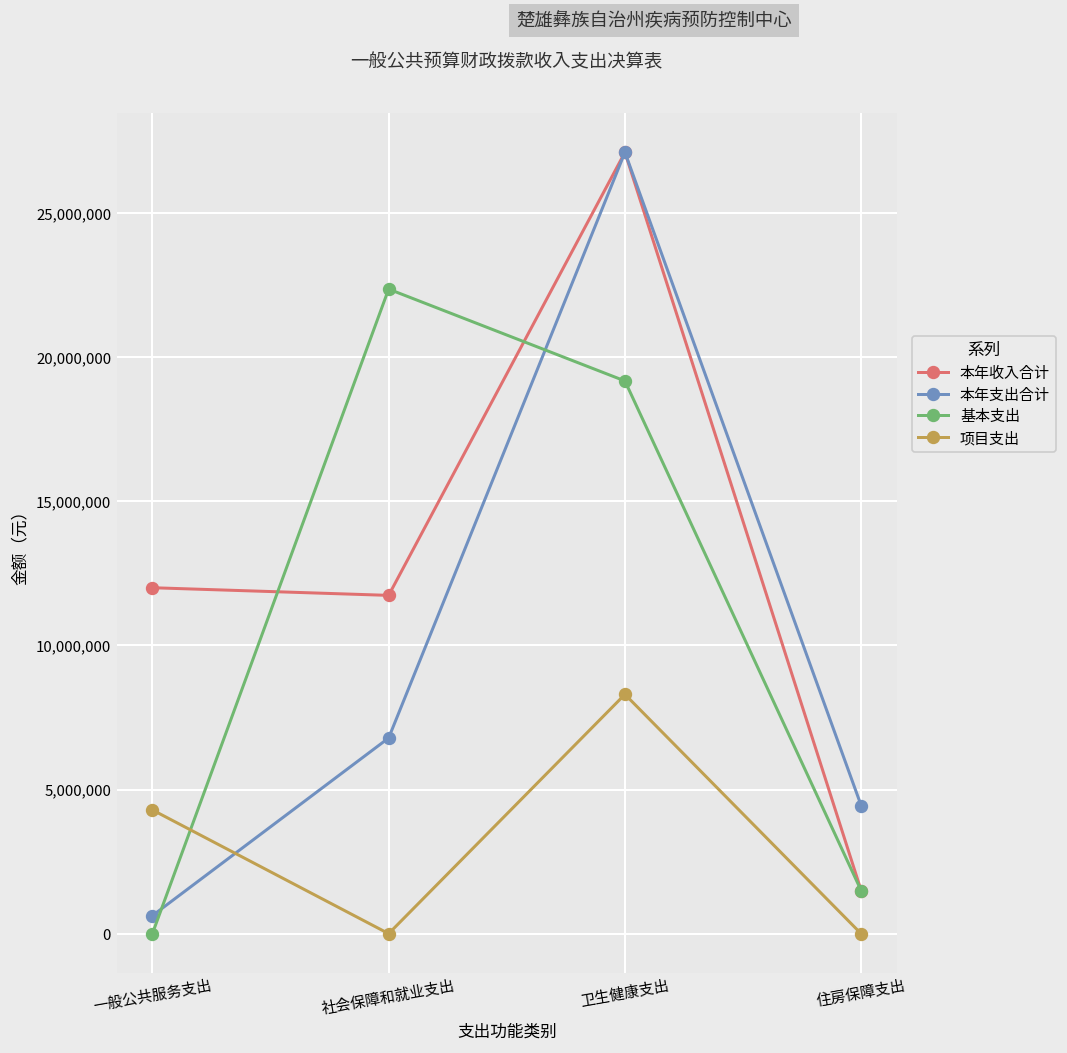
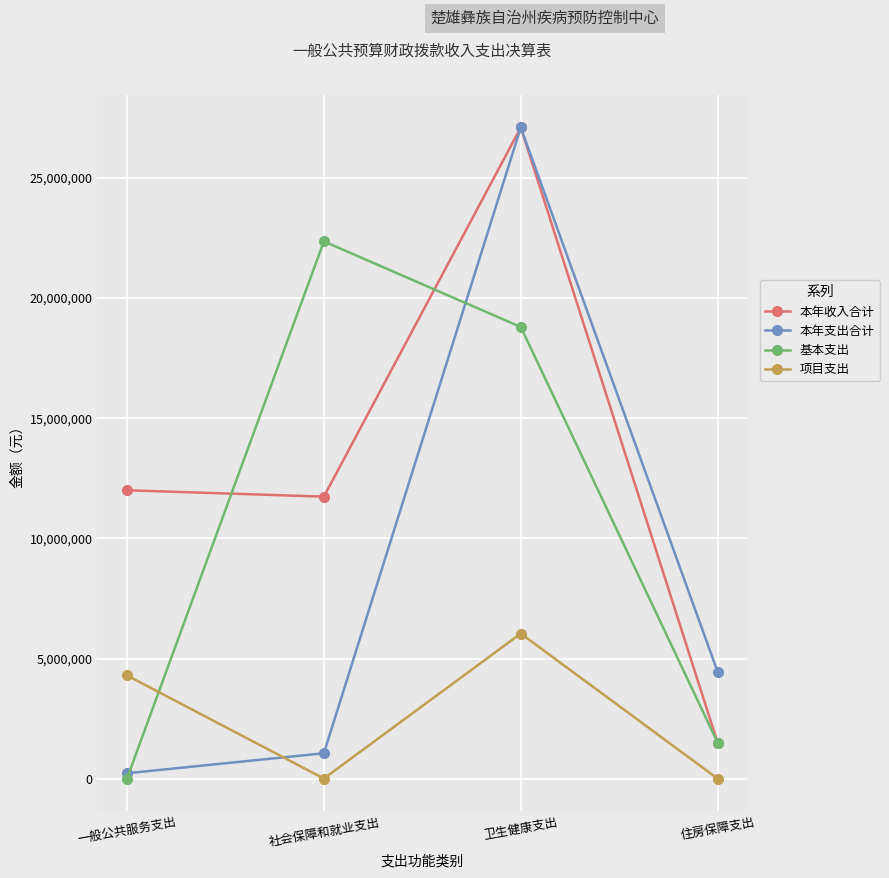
  {
    "本年收入合计": {
      "一般公共服务支出": "12,000,000",
      "社会保障和就业支出": "11,700,000"
    },
    "本年支出合计": {
-     "一般公共服务支出": "600,000",
-     "社会保障和就业支出": "6,800,000",
+     "一般公共服务支出": "200,000",
+     "社会保障和就业支出": "1,100,000",
      "住房保障支出": "4,400,000"
    },
    "基本支出": {
      "一般公共服务支出": "0",
      "社会保障和就业支出": "22,400,000",
-     "卫生健康支出": "19,200,000"
+     "卫生健康支出": "18,800,000"
    },
    "项目支出": {
      "一般公共服务支出": "4,300,000",
      "社会保障和就业支出": "0",
-     "卫生健康支出": "8,300,000",
+     "卫生健康支出": "6,000,000",
      "住房保障支出": "0"
    }
  }
